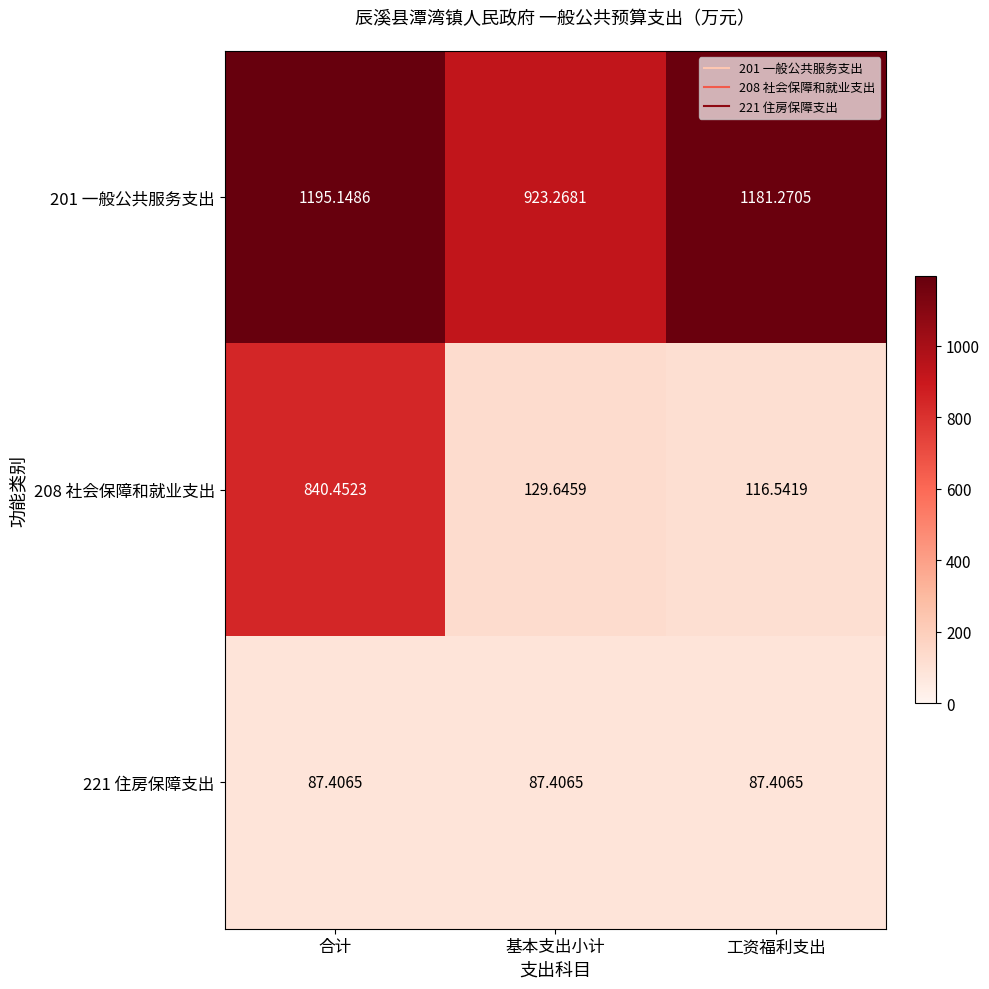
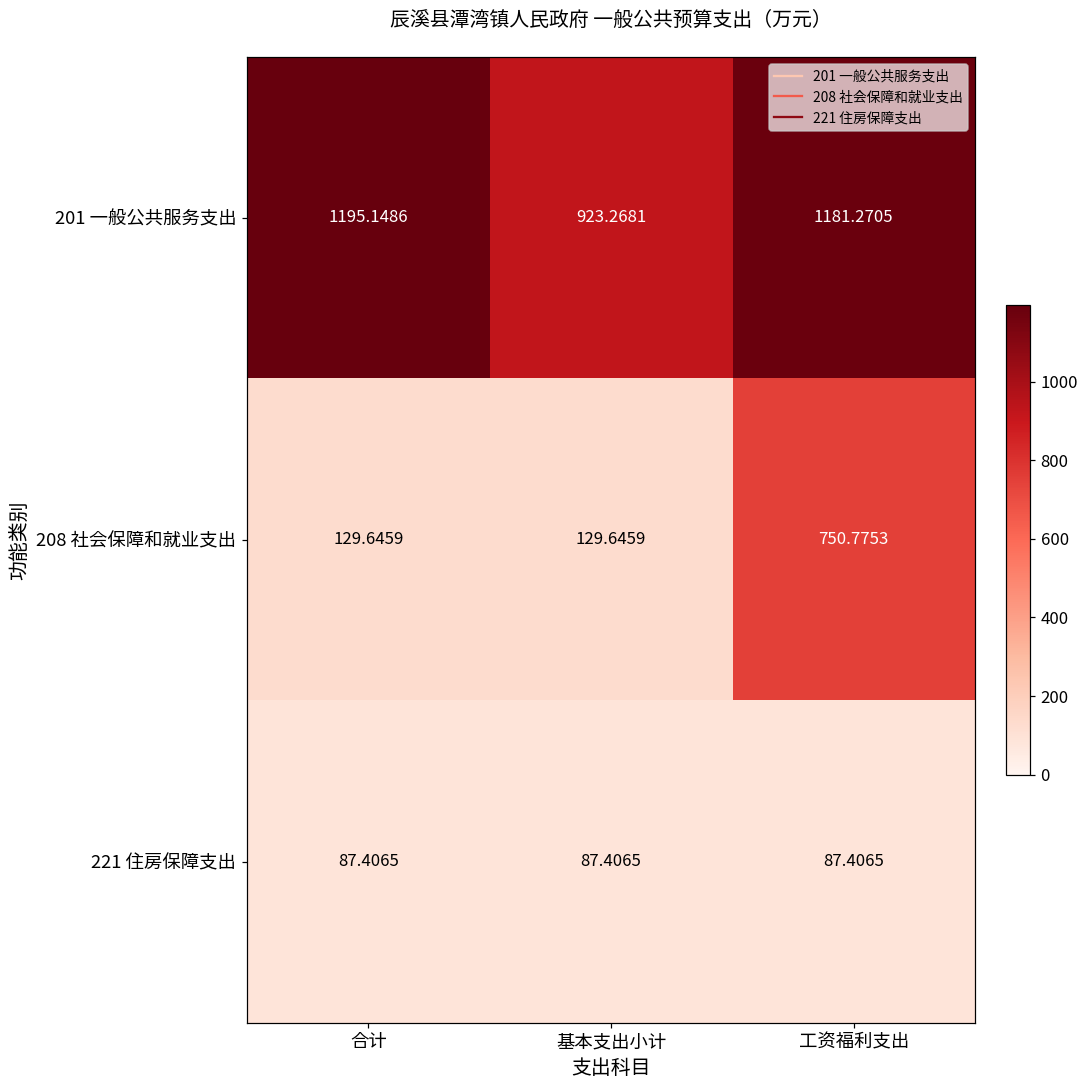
  {
    "201 一般公共服务支出": {
      "合计": 1195.1486,
      "基本支出小计": 923.2681,
      "工资福利支出": 1181.2705
    },
    "208 社会保障和就业支出": {
-     "合计": 840.4523,
+     "合计": 129.6459,
      "基本支出小计": 129.6459,
-     "工资福利支出": 116.5419
+     "工资福利支出": 750.7753
    },
    "221 住房保障支出": {
      "合计": 87.4065,
      "基本支出小计": 87.4065,
      "工资福利支出": 87.4065
    }
  }
